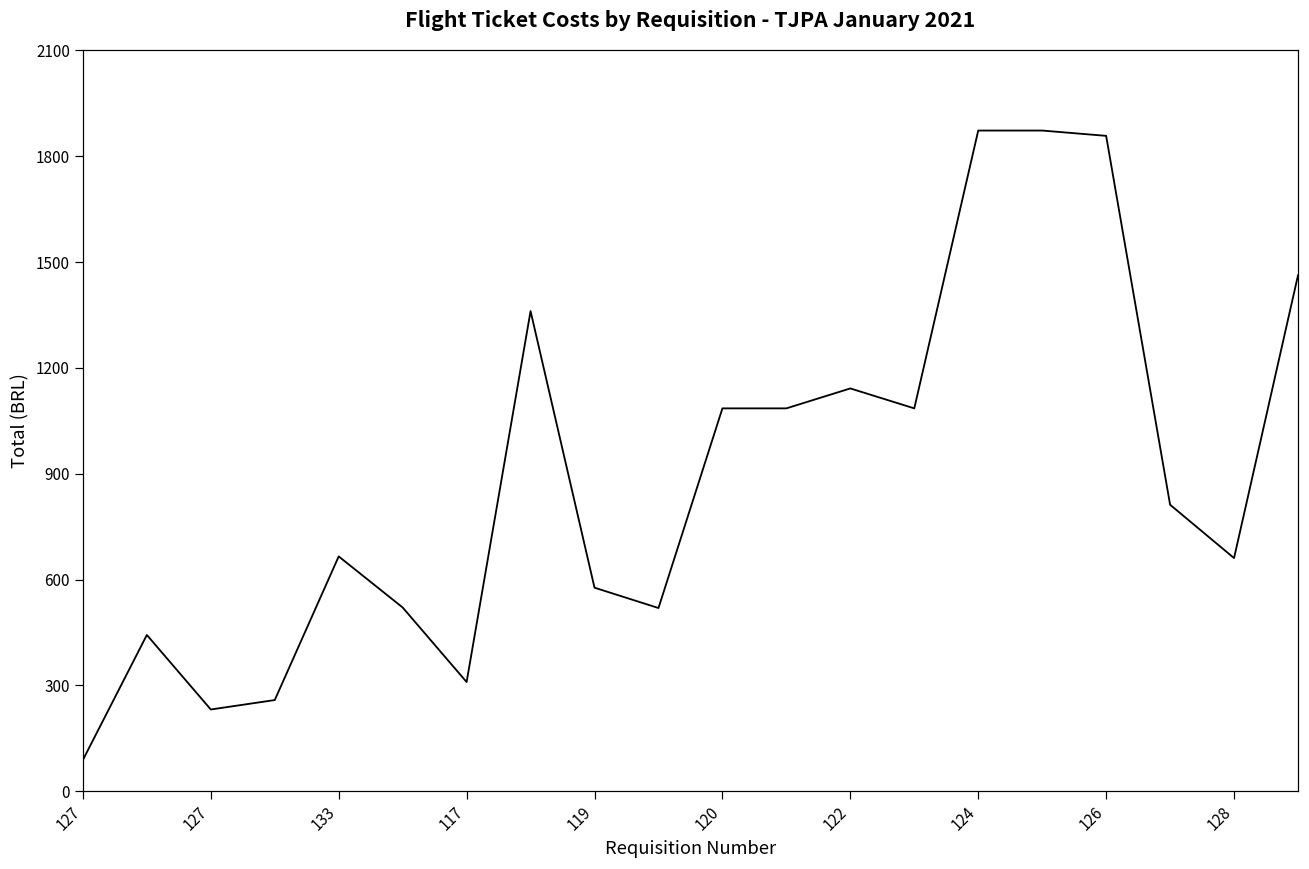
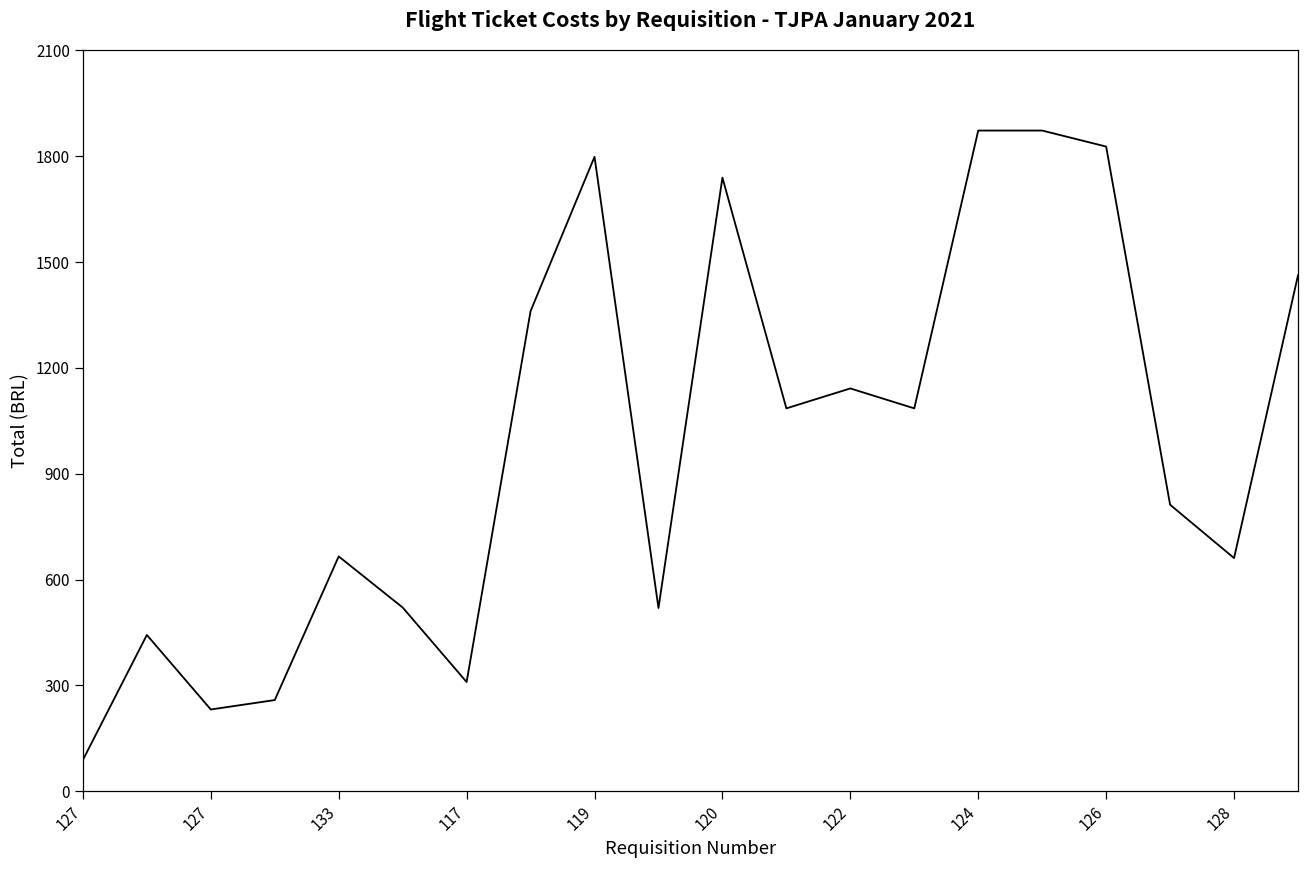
  {
    "133": 670,
    "117": 310,
-   "119": 580,
-   "120": 1090,
+   "119": 1800,
+   "120": 1740,
    "122": 1140,
    "124": 1870,
-   "126": 1860,
+   "126": 1830,
    "128": 660
  }
